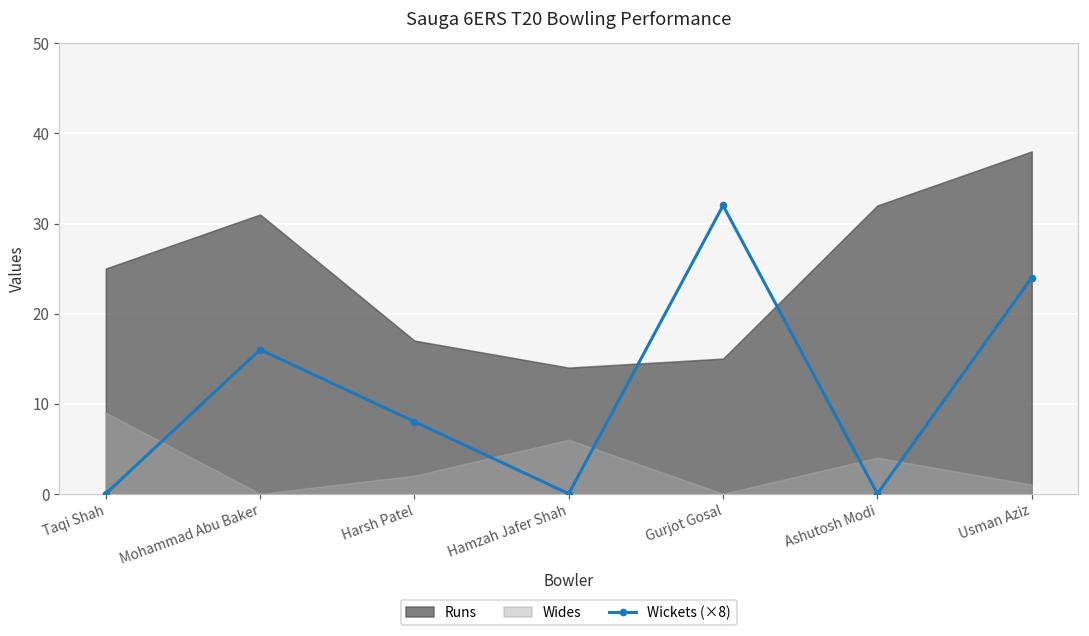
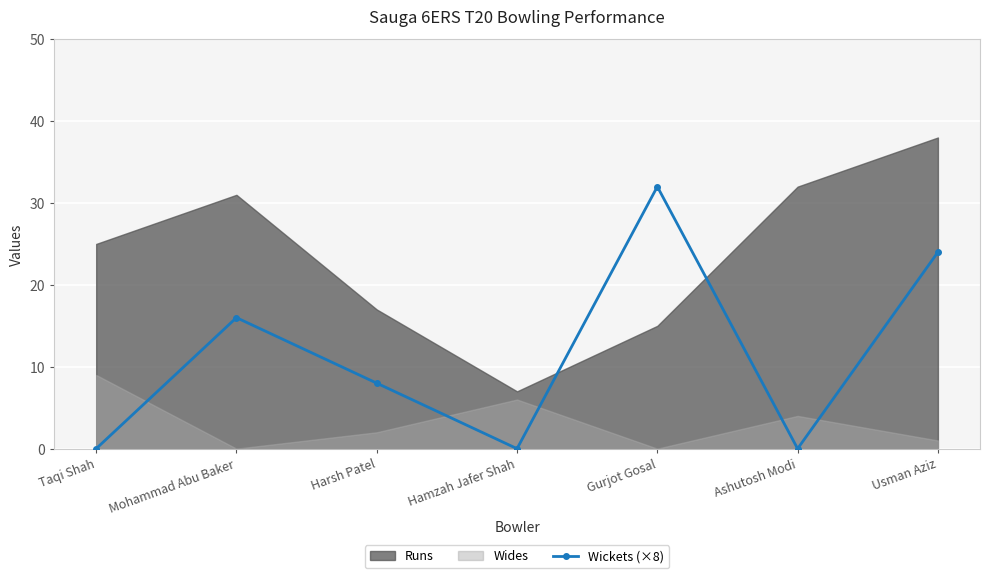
  {
    "Wickets (×8)": {
      "Taqi Shah": 0,
      "Mohammad Abu Baker": 16,
      "Harsh Patel": 8,
      "Hamzah Jafer Shah": 0,
      "Gurjot Gosal": 32,
      "Ashutosh Modi": 0,
      "Usman Aziz": 24
    },
    "Runs": {
      "Taqi Shah": 25,
      "Mohammad Abu Baker": 31,
      "Harsh Patel": 17,
-     "Hamzah Jafer Shah": 14,
+     "Hamzah Jafer Shah": 7,
      "Gurjot Gosal": 15,
      "Ashutosh Modi": 32,
      "Usman Aziz": 38
    },
    "Wides": {
      "Taqi Shah": 9,
      "Mohammad Abu Baker": 0,
      "Harsh Patel": 2,
      "Hamzah Jafer Shah": 6,
      "Gurjot Gosal": 0,
      "Ashutosh Modi": 4,
      "Usman Aziz": 1
    }
  }
